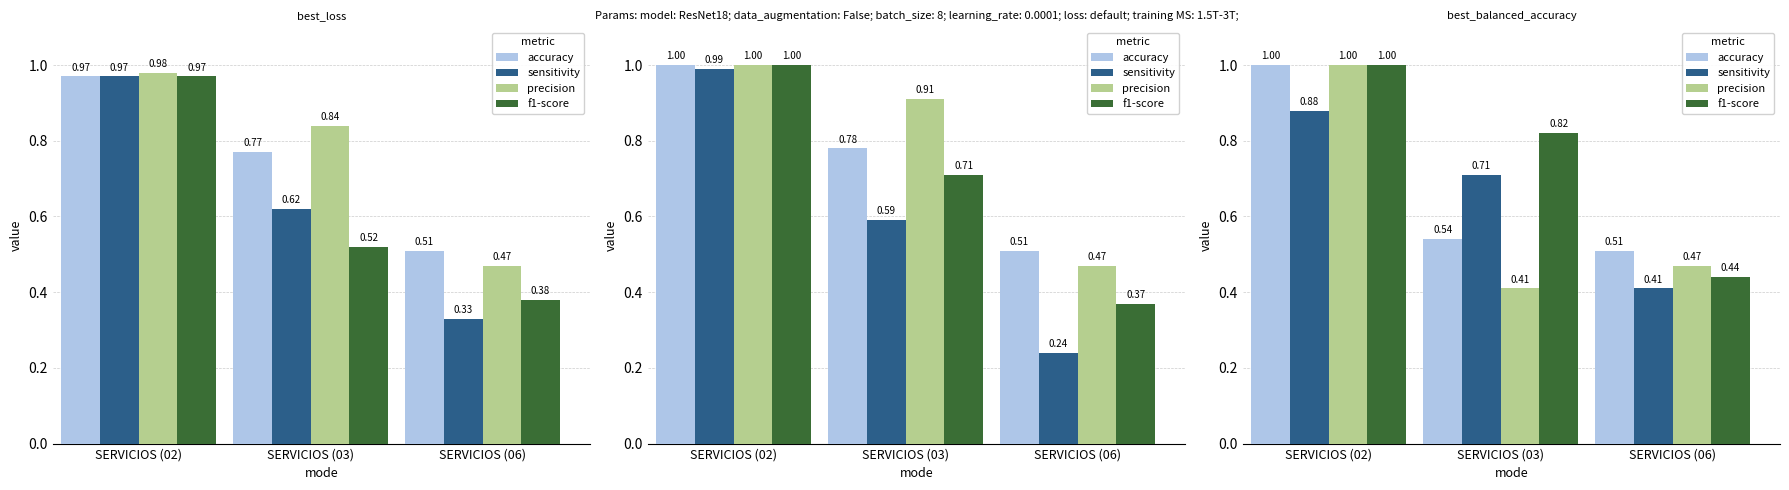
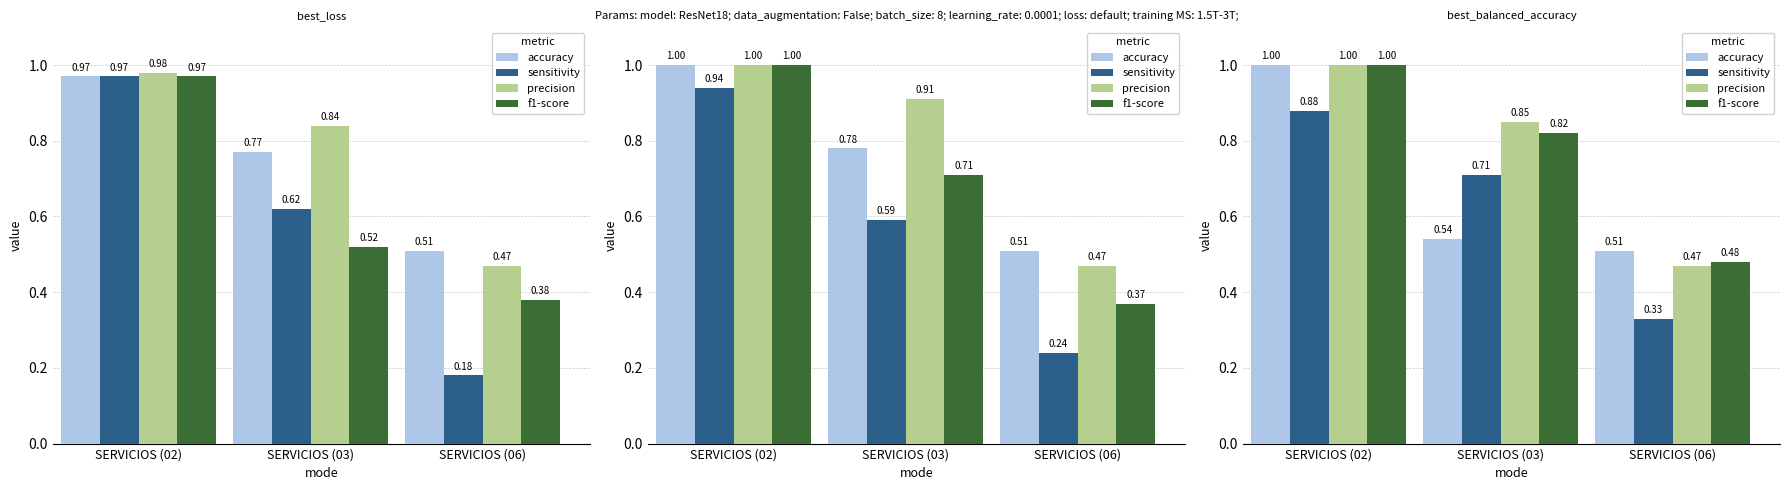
  {
    "best_loss": {
      "accuracy": {
        "SERVICIOS (02)": 0.97,
        "SERVICIOS (03)": 0.77,
        "SERVICIOS (06)": 0.51
      },
      "sensitivity": {
        "SERVICIOS (02)": 0.97,
        "SERVICIOS (03)": 0.62,
-       "SERVICIOS (06)": 0.33
+       "SERVICIOS (06)": 0.18
      },
      "precision": {
        "SERVICIOS (02)": 0.98,
        "SERVICIOS (03)": 0.84,
        "SERVICIOS (06)": 0.47
      },
      "f1-score": {
        "SERVICIOS (02)": 0.97,
        "SERVICIOS (03)": 0.52,
        "SERVICIOS (06)": 0.38
      }
    },
    "Params: model: ResNet18; data_augmentation: False; batch_size: 8; learning_rate: 0.0001; loss: default; training MS: 1.5T-3T;": {
      "accuracy": {
        "SERVICIOS (02)": 1.00,
        "SERVICIOS (03)": 0.78,
        "SERVICIOS (06)": 0.51
      },
      "sensitivity": {
-       "SERVICIOS (02)": 0.99,
+       "SERVICIOS (02)": 0.94,
        "SERVICIOS (03)": 0.59,
        "SERVICIOS (06)": 0.24
      },
      "precision": {
        "SERVICIOS (02)": 1.00,
        "SERVICIOS (03)": 0.91,
        "SERVICIOS (06)": 0.47
      },
      "f1-score": {
        "SERVICIOS (02)": 1.00,
        "SERVICIOS (03)": 0.71,
        "SERVICIOS (06)": 0.37
      }
    },
    "best_balanced_accuracy": {
      "accuracy": {
        "SERVICIOS (02)": 1.00,
        "SERVICIOS (03)": 0.54,
        "SERVICIOS (06)": 0.51
      },
      "sensitivity": {
        "SERVICIOS (02)": 0.88,
        "SERVICIOS (03)": 0.71,
-       "SERVICIOS (06)": 0.41
+       "SERVICIOS (06)": 0.33
      },
      "precision": {
        "SERVICIOS (02)": 1.00,
-       "SERVICIOS (03)": 0.41,
+       "SERVICIOS (03)": 0.85,
        "SERVICIOS (06)": 0.47
      },
      "f1-score": {
        "SERVICIOS (02)": 1.00,
        "SERVICIOS (03)": 0.82,
-       "SERVICIOS (06)": 0.44
+       "SERVICIOS (06)": 0.48
      }
    }
  }
